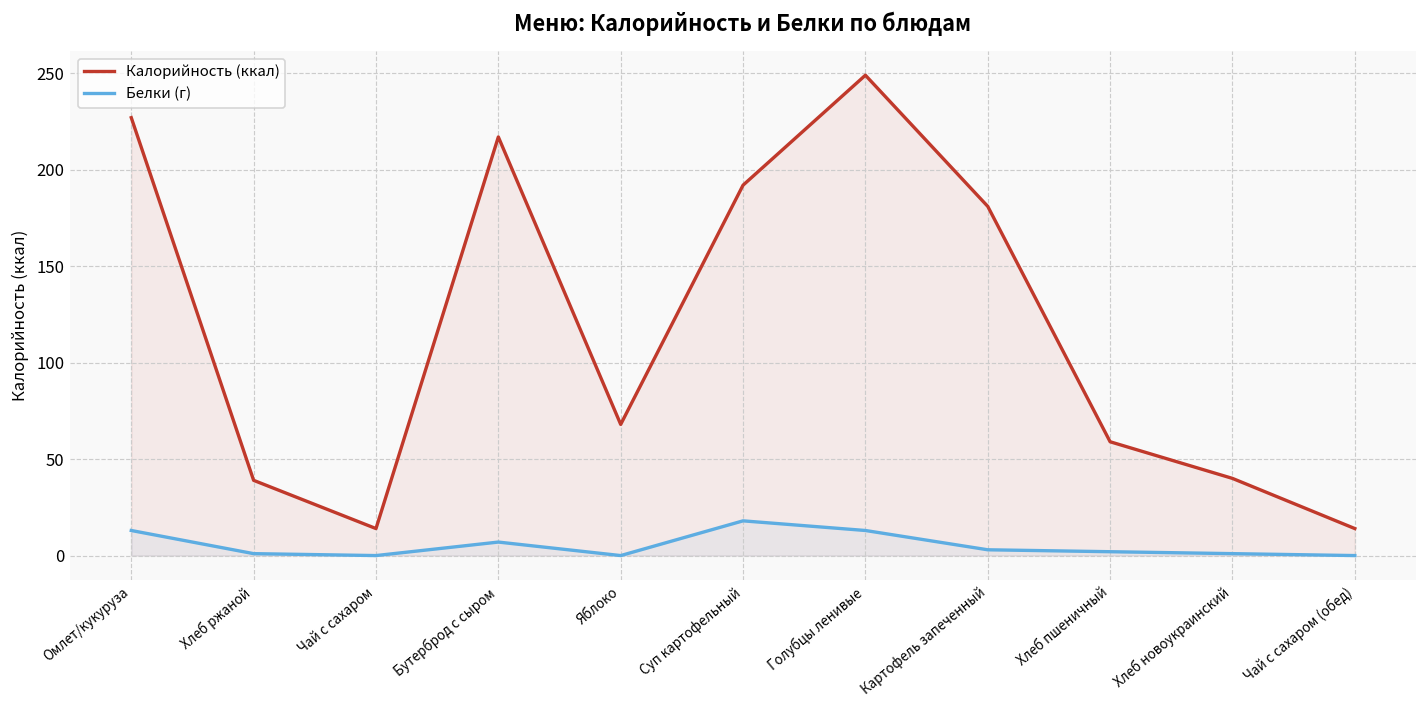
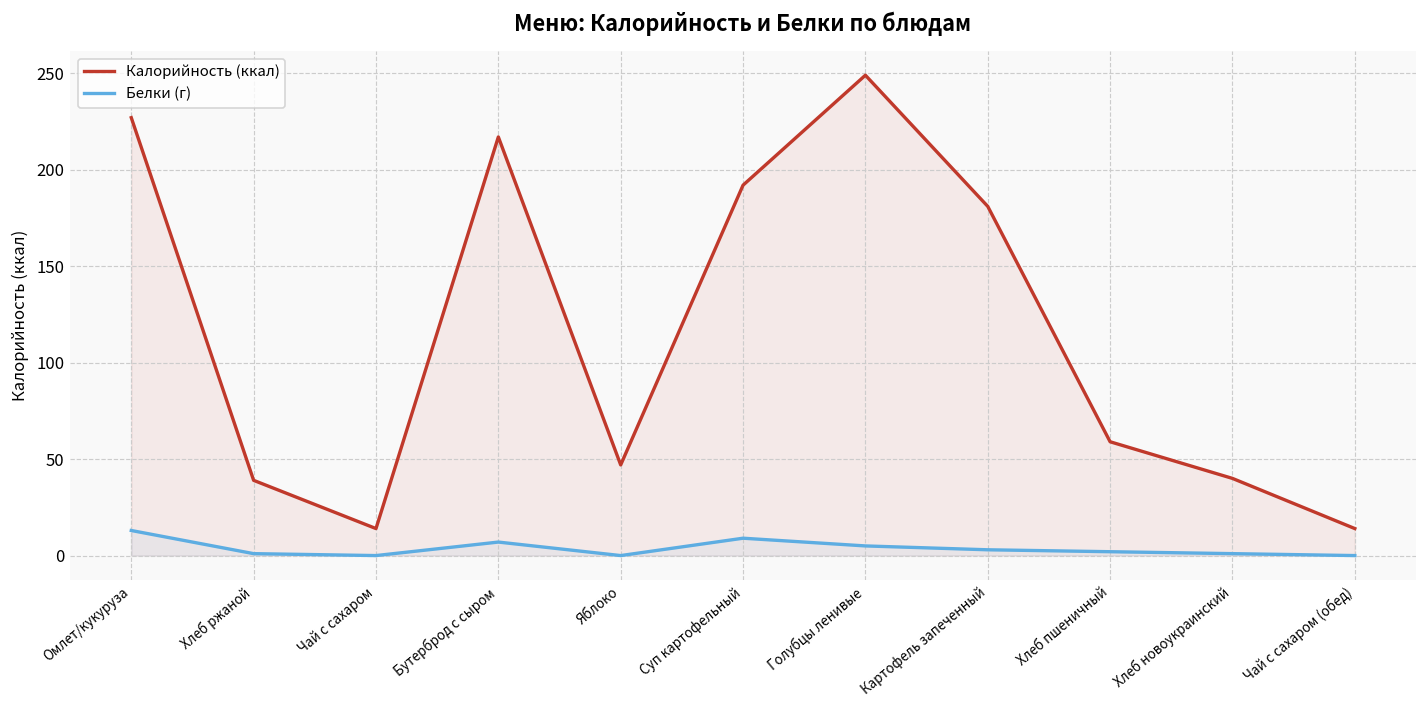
  {
    "Калорийность (ккал)": {
      "Омлет/кукуруза": 227,
      "Хлеб ржаной": 39,
      "Чай с сахаром": 14,
      "Бутерброд с сыром": 217,
-     "Яблоко": 68,
+     "Яблоко": 47,
      "Суп картофельный": 192,
      "Голубцы ленивые": 249,
      "Картофель запеченный": 181,
      "Хлеб пшеничный": 59,
      "Хлеб новоукраинский": 40,
      "Чай с сахаром (обед)": 14
    },
    "Белки (г)": {
      "Омлет/кукуруза": 13,
      "Хлеб ржаной": 1,
      "Чай с сахаром": 0,
      "Бутерброд с сыром": 7,
      "Яблоко": 0,
-     "Суп картофельный": 18,
-     "Голубцы ленивые": 13,
+     "Суп картофельный": 9,
+     "Голубцы ленивые": 5,
      "Картофель запеченный": 3,
      "Хлеб пшеничный": 2,
      "Хлеб новоукраинский": 1,
      "Чай с сахаром (обед)": 0
    }
  }
